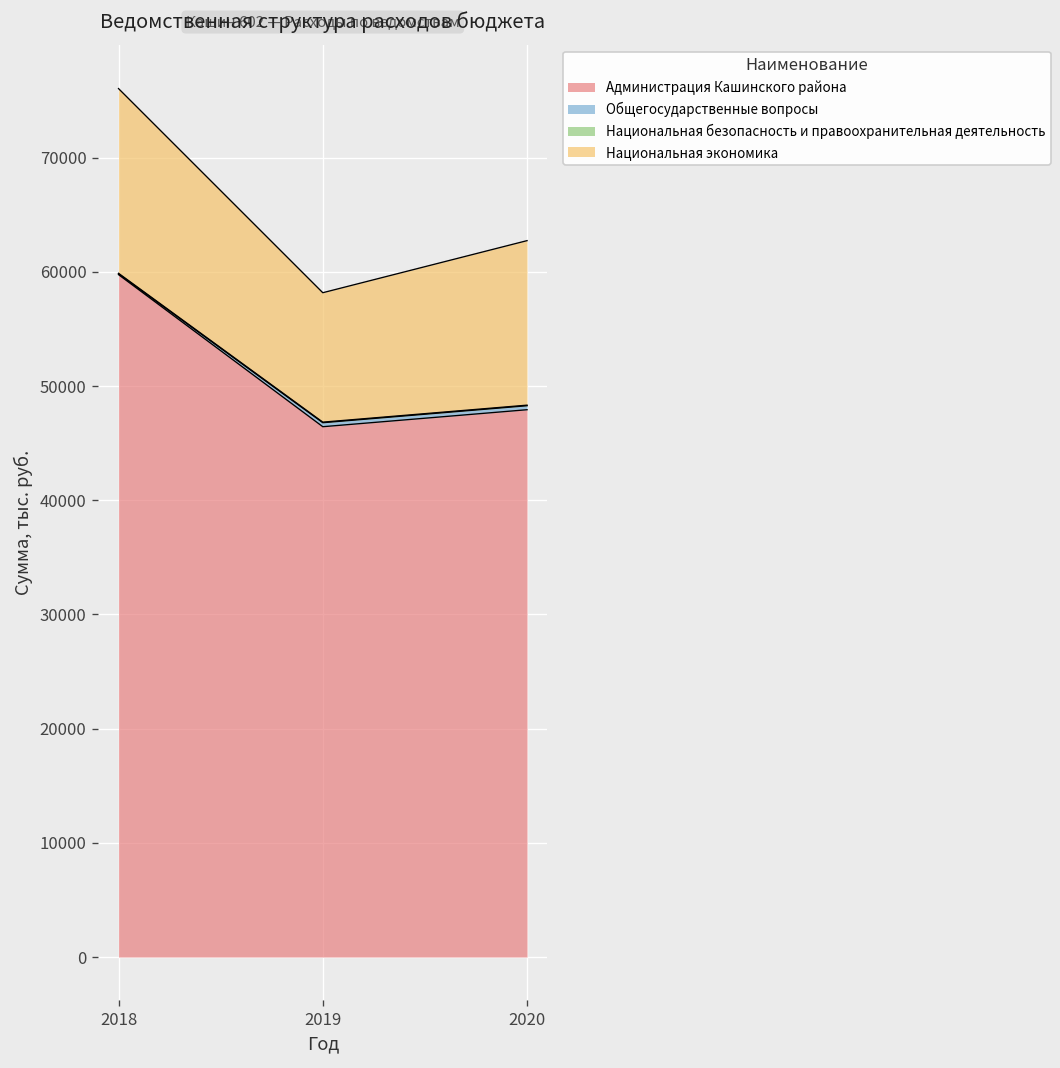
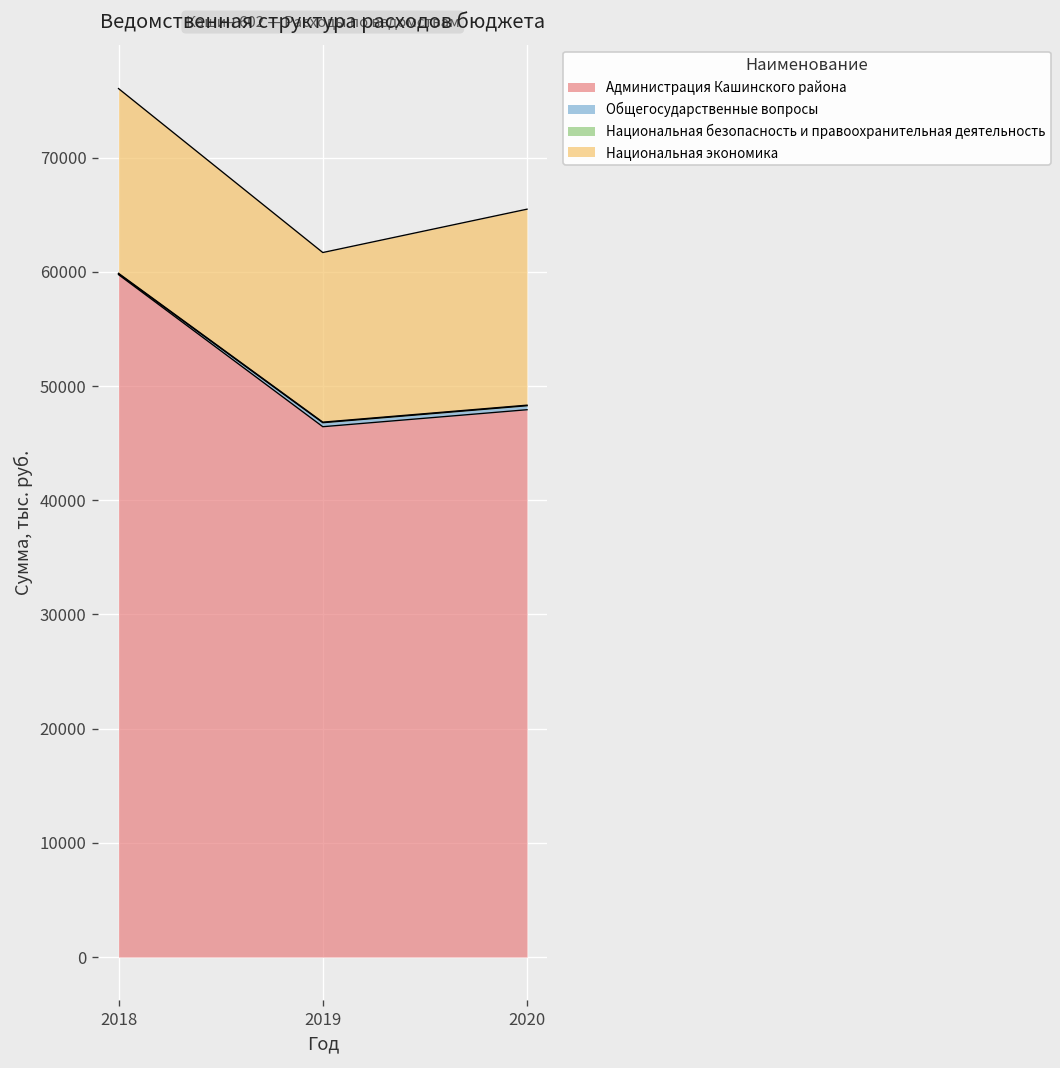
  {
    "Администрация Кашинского района": {
      "2019": 46000,
      "2020": 48000
    },
    "Национальная безопасность и правоохранительная деятельность": {
      "2019": 0,
      "2020": 0
    },
    "Национальная экономика": {
      "2018": 16000,
-     "2019": 11000,
-     "2020": 14000
+     "2019": 15000,
+     "2020": 17000
    }
  }
